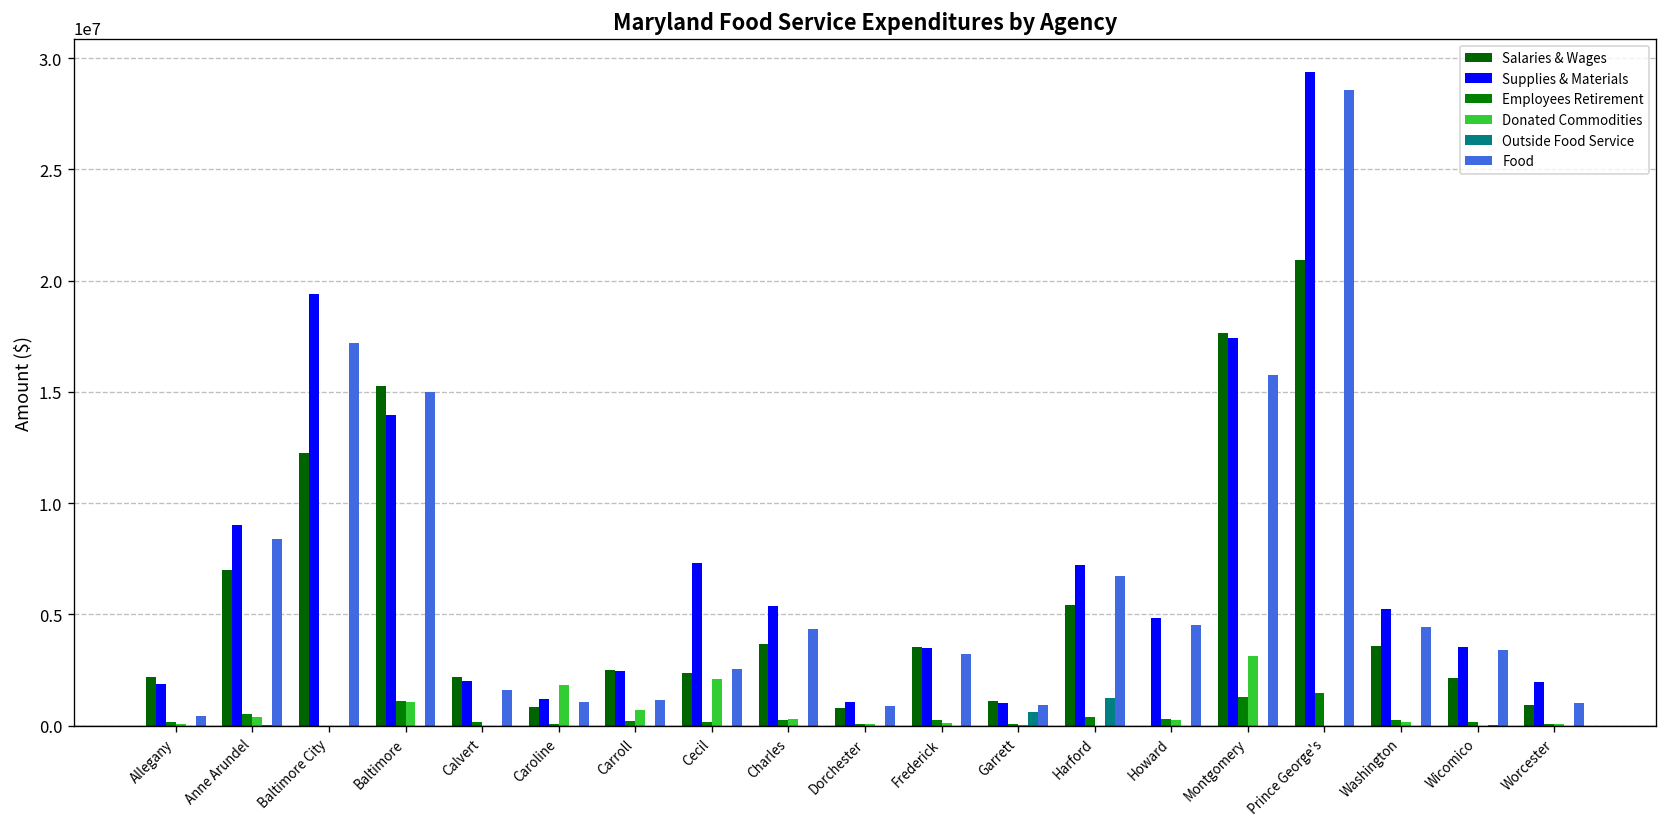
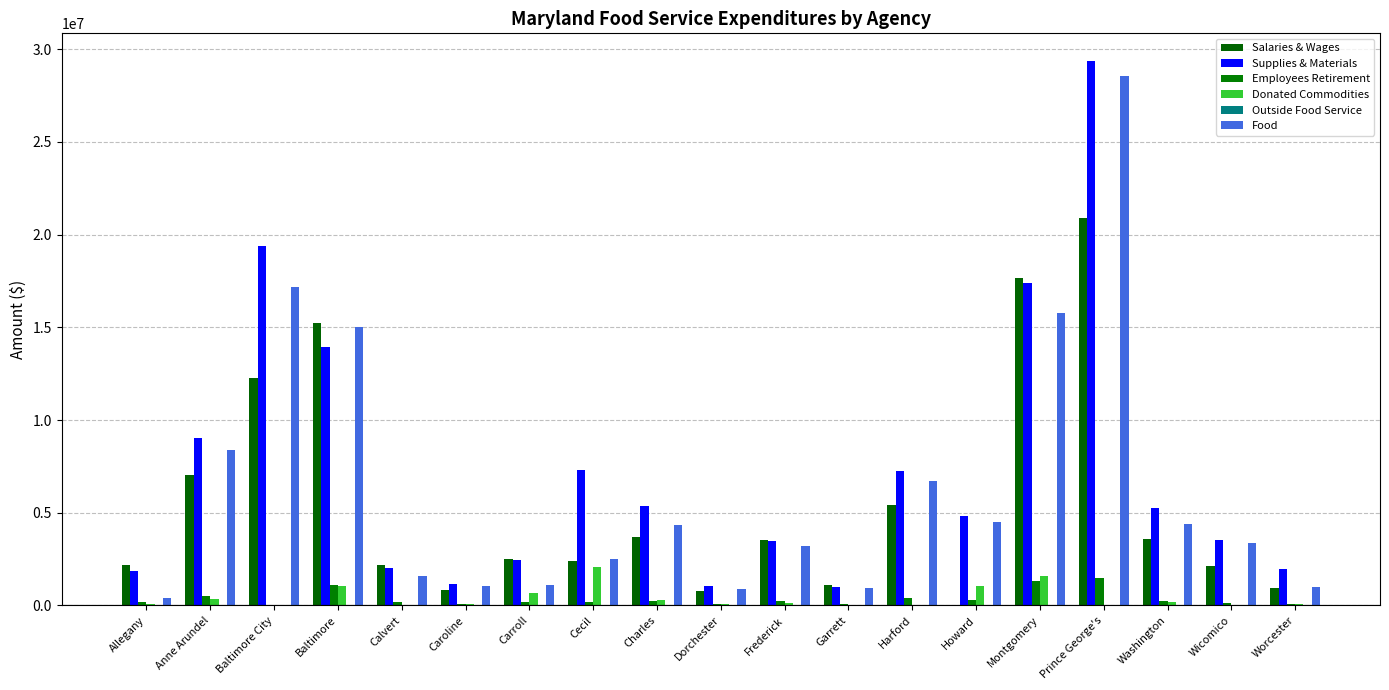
  {
    "Supplies & Materials": {
      "Allegany": 1900000,
      "Anne Arundel": 9000000,
      "Baltimore City": 19400000,
      "Baltimore": 13900000,
      "Calvert": 2000000,
      "Caroline": 1200000,
      "Carroll": 2400000,
      "Cecil": 7300000,
      "Charles": 5400000,
      "Dorchester": 1100000,
      "Frederick": 3500000,
      "Garrett": 1000000,
      "Harford": 7200000,
      "Howard": 4800000,
      "Montgomery": 17400000,
      "Prince George's": 29400000,
      "Washington": 5300000,
      "Wicomico": 3500000,
      "Worcester": 2000000
    },
    "Donated Commodities": {
      "Anne Arundel": 400000,
      "Baltimore City": 0,
      "Baltimore": 1000000,
      "Calvert": 0,
-     "Caroline": 1800000,
+     "Caroline": 100000,
      "Carroll": 700000,
      "Cecil": 2100000,
      "Charles": 300000,
      "Harford": 0,
-     "Howard": 300000,
-     "Montgomery": 3100000,
+     "Howard": 1100000,
+     "Montgomery": 1600000,
      "Prince George's": 0,
      "Washington": 200000,
      "Wicomico": 0
    },
    "Outside Food Service": {
      "Allegany": 0,
      "Baltimore City": 0,
      "Baltimore": 0,
      "Calvert": 0,
      "Carroll": 0,
      "Cecil": 0,
      "Charles": 0,
-     "Garrett": 600000,
-     "Harford": 1200000,
+     "Garrett": 0,
+     "Harford": 0,
      "Howard": 0,
      "Montgomery": 0,
      "Prince George's": 0,
      "Washington": 0,
      "Worcester": 0
    },
    "Food": {
      "Allegany": 400000,
      "Anne Arundel": 8400000,
      "Baltimore City": 17200000,
      "Baltimore": 15000000,
      "Calvert": 1600000,
      "Caroline": 1100000,
      "Carroll": 1100000,
      "Cecil": 2500000,
      "Charles": 4400000,
      "Dorchester": 900000,
      "Frederick": 3200000,
      "Garrett": 900000,
      "Harford": 6700000,
      "Howard": 4500000,
      "Montgomery": 15800000,
      "Prince George's": 28600000,
      "Washington": 4400000,
      "Wicomico": 3400000,
      "Worcester": 1000000
    }
  }
